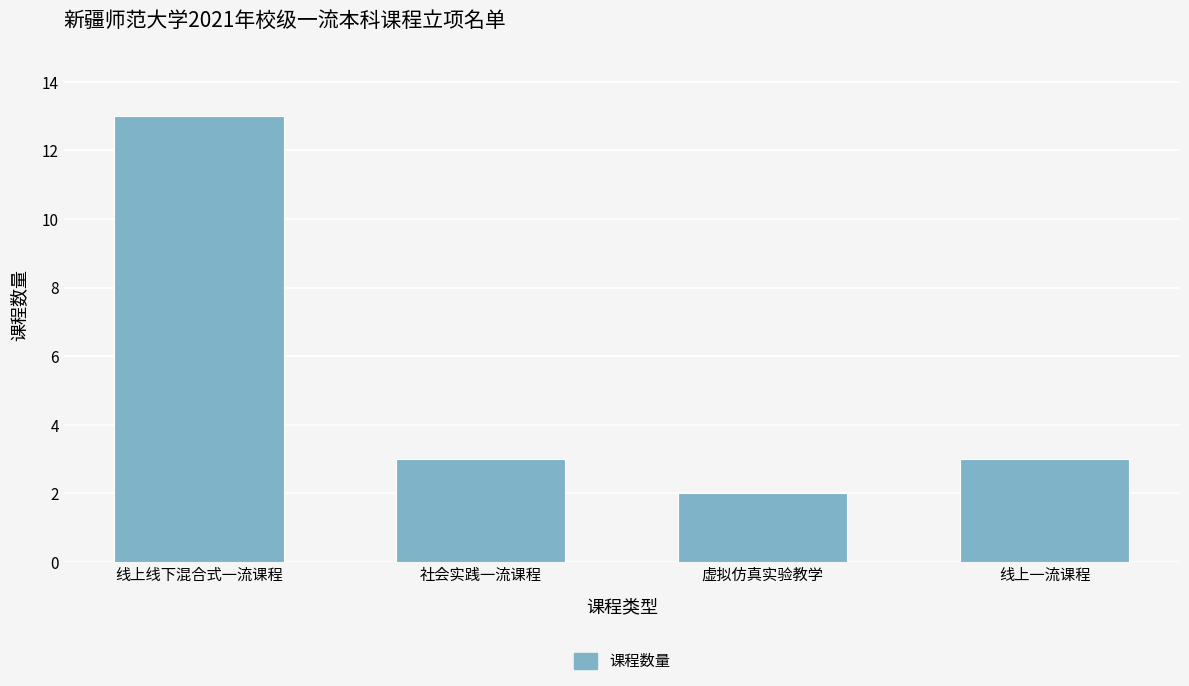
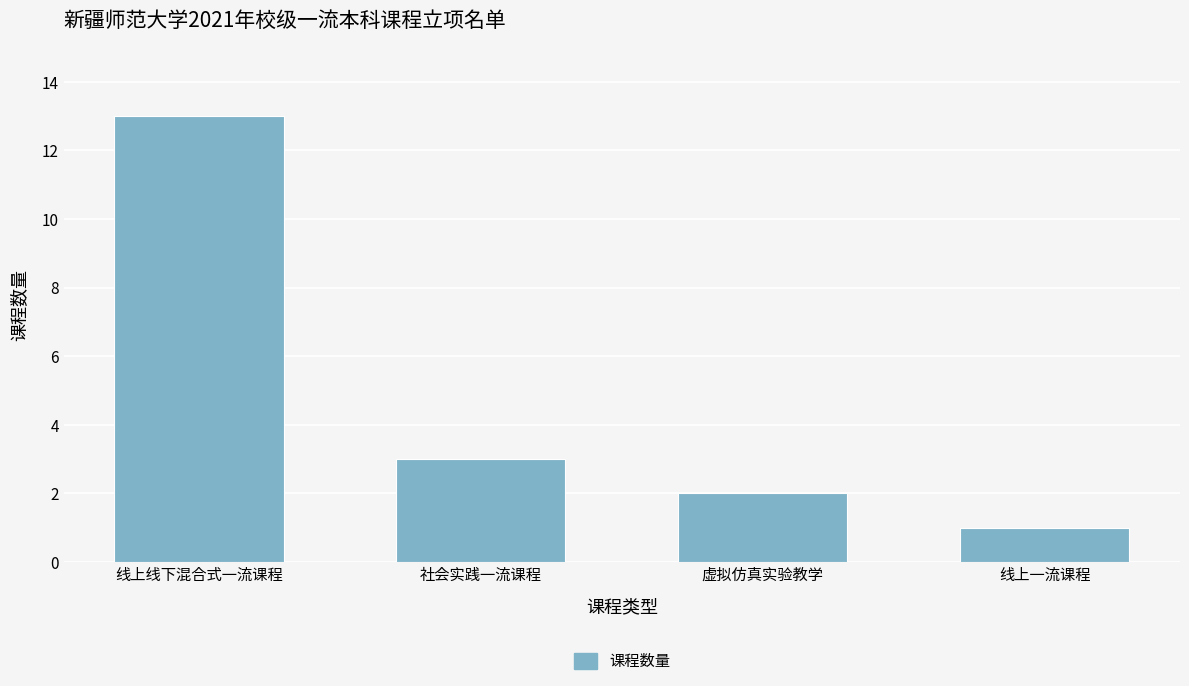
  {
    "线上线下混合式一流课程": 13,
    "社会实践一流课程": 3,
    "虚拟仿真实验教学": 2,
-   "线上一流课程": 3
+   "线上一流课程": 1
  }
